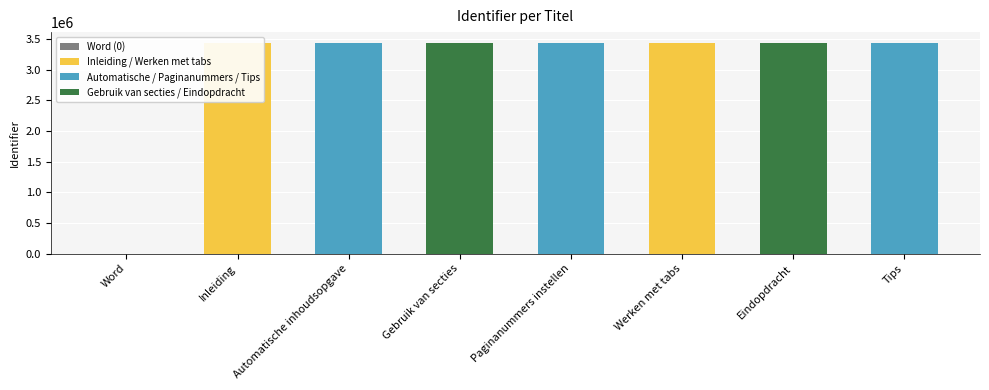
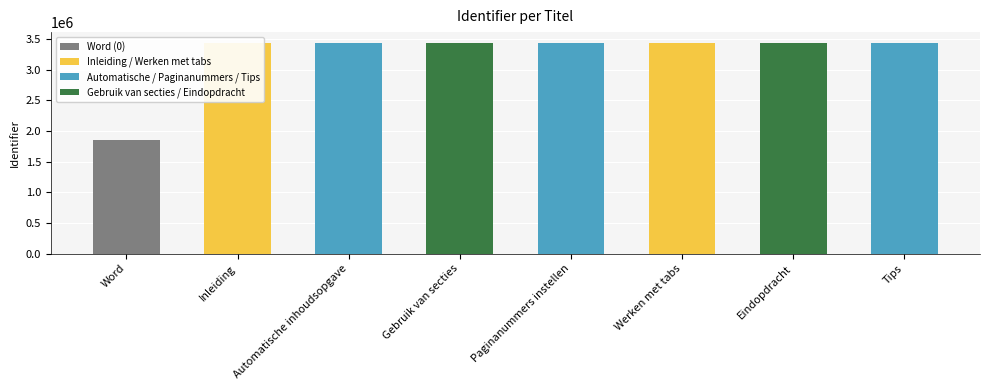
  {
-   "Word": 0,
+   "Word": 1900000,
    "Automatische inhoudsopgave": 3400000,
    "Gebruik van secties": 3400000,
    "Paginanummers instellen": 3400000,
    "Werken met tabs": 3400000,
    "Eindopdracht": 3400000,
    "Tips": 3400000
  }
